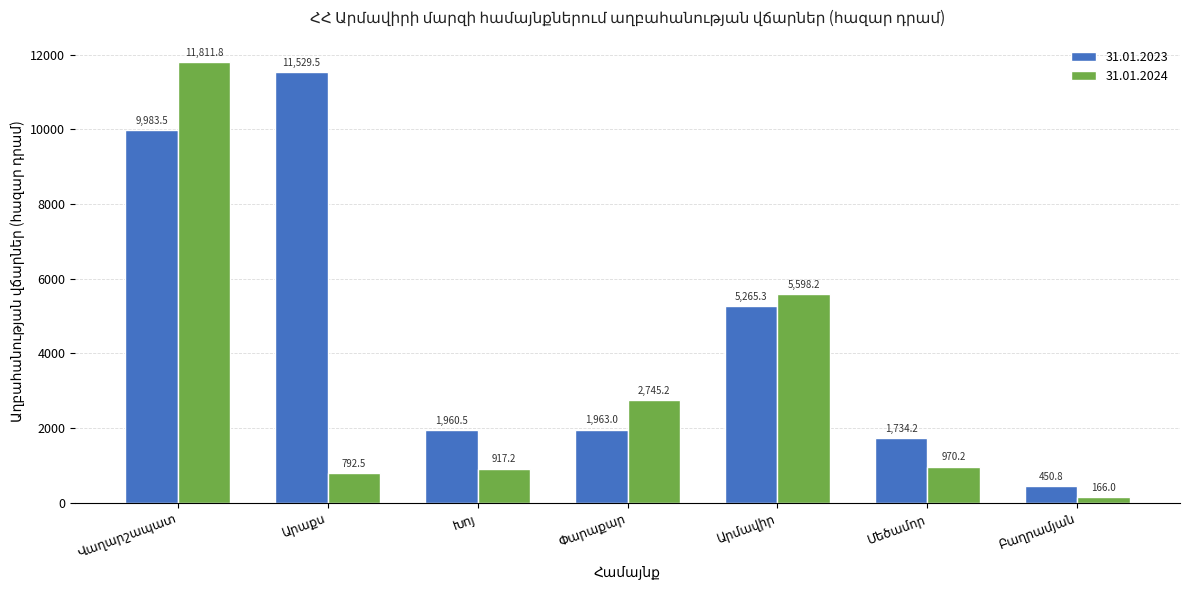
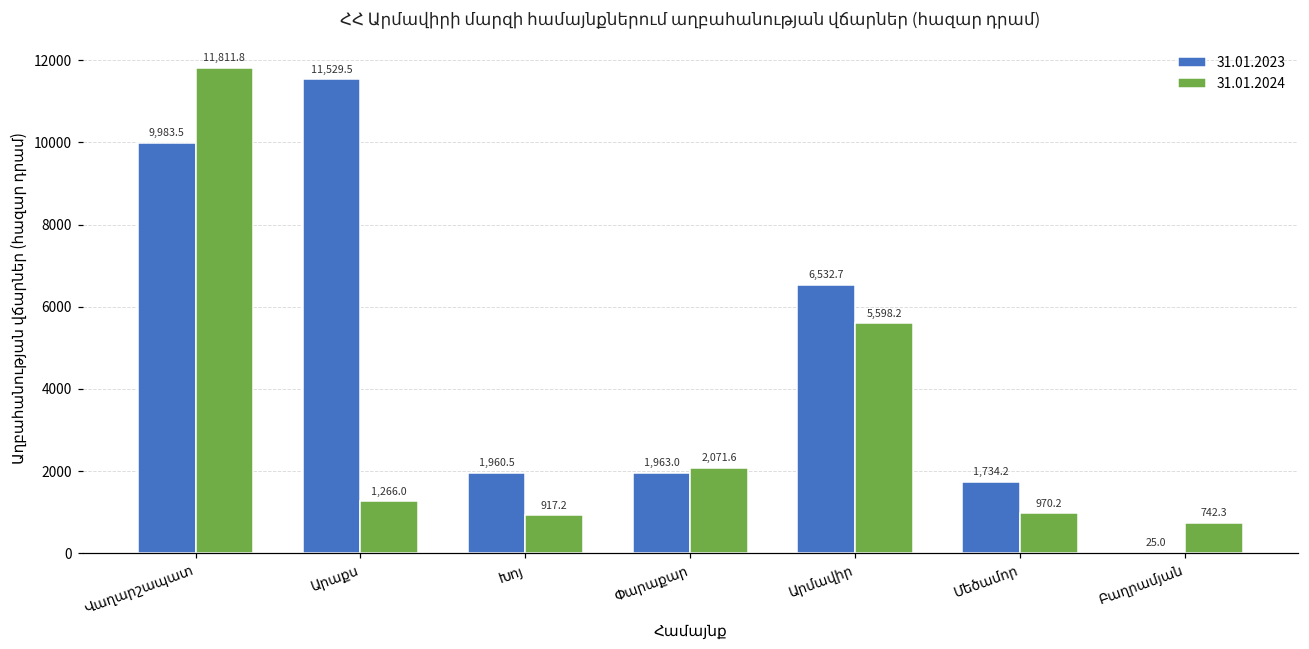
  {
    "31.01.2023": {
      "Վաղարշապատ": "9,983.5",
      "Արաքս": "11,529.5",
      "Խոյ": "1,960.5",
      "Փարաքար": "1,963.0",
-     "Արմավիր": "5,265.3",
+     "Արմավիր": "6,532.7",
      "Մեծամոր": "1,734.2",
-     "Բաղրամյան": "450.8"
+     "Բաղրամյան": "25.0"
    },
    "31.01.2024": {
      "Վաղարշապատ": "11,811.8",
-     "Արաքս": "792.5",
+     "Արաքս": "1,266.0",
      "Խոյ": "917.2",
-     "Փարաքար": "2,745.2",
+     "Փարաքար": "2,071.6",
      "Արմավիր": "5,598.2",
      "Մեծամոր": "970.2",
-     "Բաղրամյան": "166.0"
+     "Բաղրամյան": "742.3"
    }
  }
